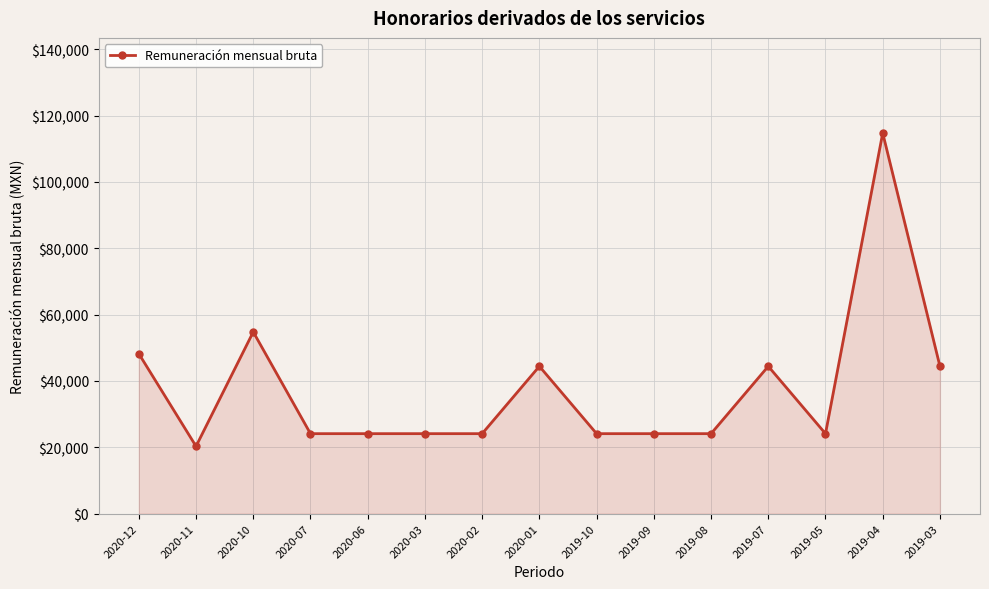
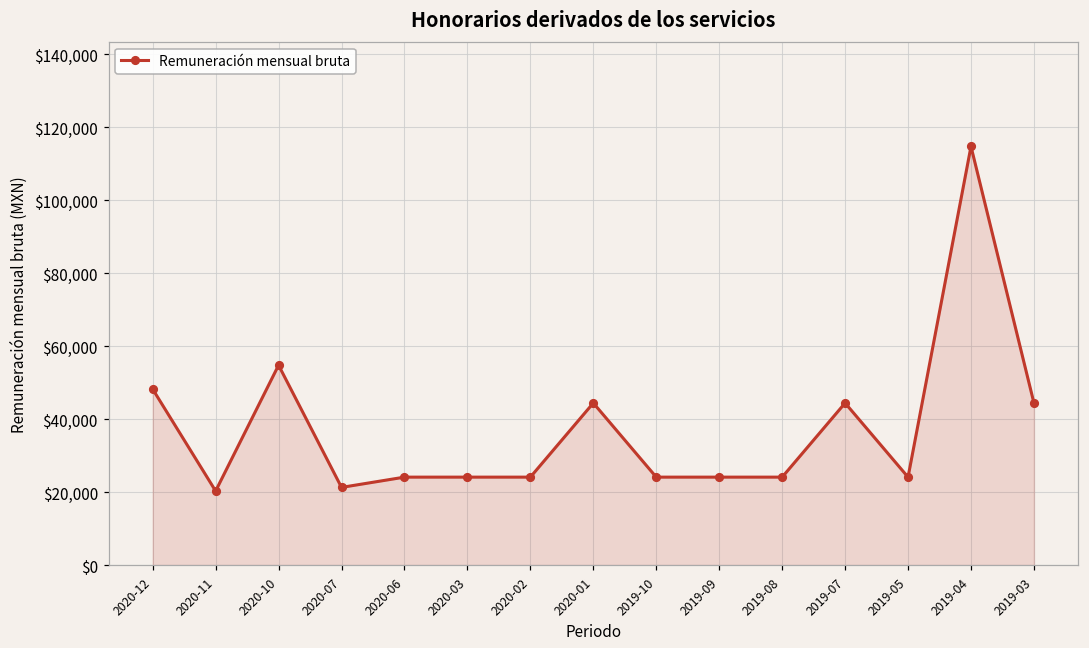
  {
    "2020-12": "$48,000",
    "2020-11": "$20,000",
    "2020-10": "$55,000",
-   "2020-07": "$24,000",
+   "2020-07": "$21,000",
    "2020-06": "$24,000",
    "2020-03": "$24,000",
    "2020-02": "$24,000",
    "2020-01": "$44,000",
    "2019-10": "$24,000",
    "2019-09": "$24,000",
    "2019-08": "$24,000",
    "2019-07": "$44,000",
    "2019-05": "$24,000",
    "2019-04": "$115,000",
    "2019-03": "$44,000"
  }
